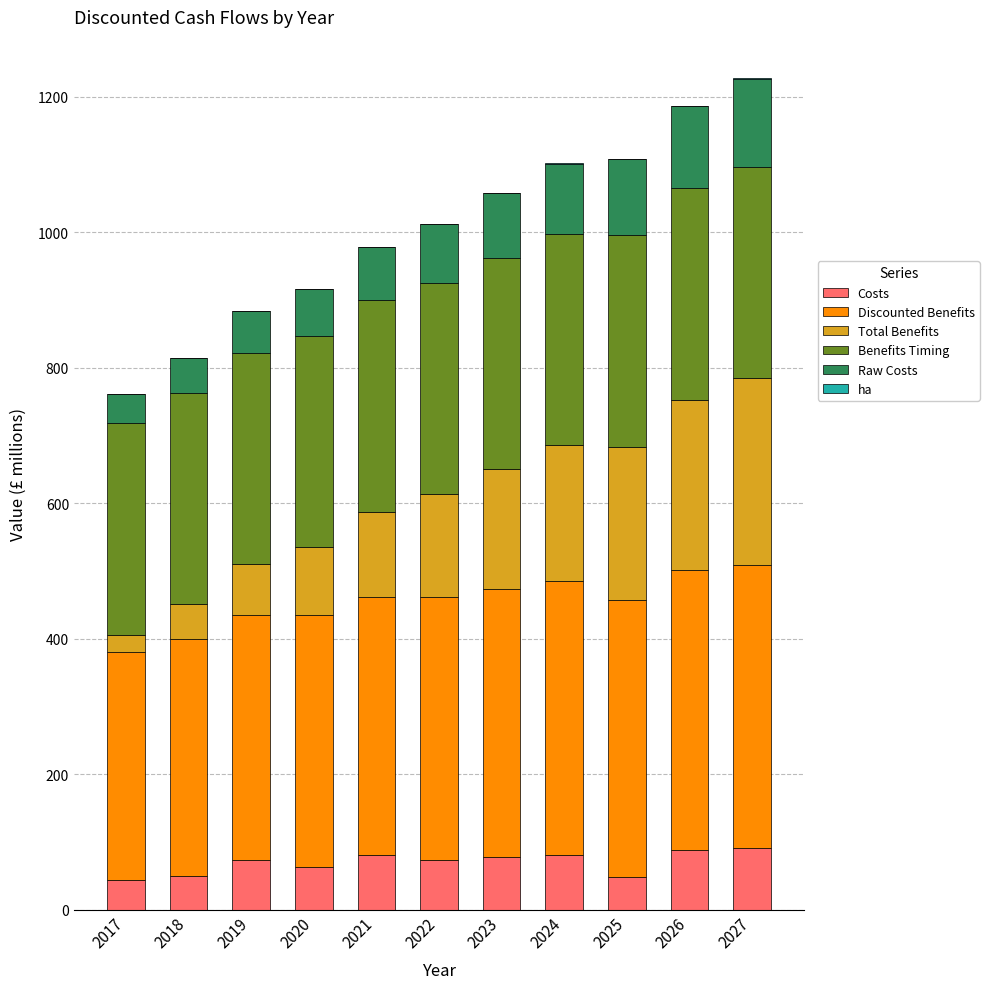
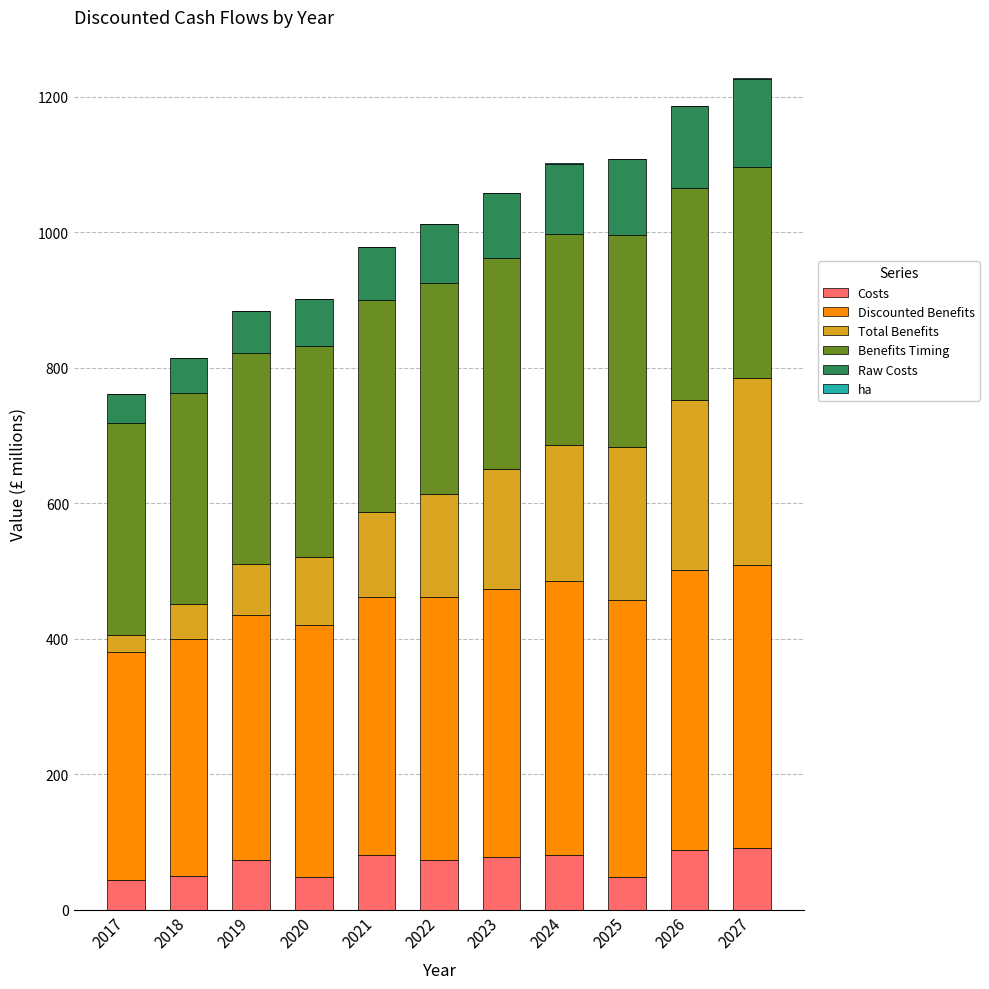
  {
    "Costs": {
      "2017": 40,
      "2018": 50,
      "2019": 70,
-     "2020": 60,
+     "2020": 50,
      "2021": 80,
      "2022": 70,
      "2023": 80,
      "2024": 80,
      "2025": 50,
      "2026": 90,
      "2027": 90
    },
    "Benefits Timing": {
      "2017": 310,
      "2018": 310,
      "2019": 310,
      "2020": 310,
      "2021": 310,
      "2022": 310,
      "2023": 310,
      "2024": 310,
      "2025": 310,
      "2026": 310,
      "2027": 310
    },
    "Raw Costs": {
      "2017": 40,
      "2018": 50,
      "2019": 60,
      "2020": 70,
      "2021": 80,
      "2022": 90,
      "2023": 100,
      "2024": 100,
      "2025": 110,
      "2026": 120,
      "2027": 130
    }
  }
